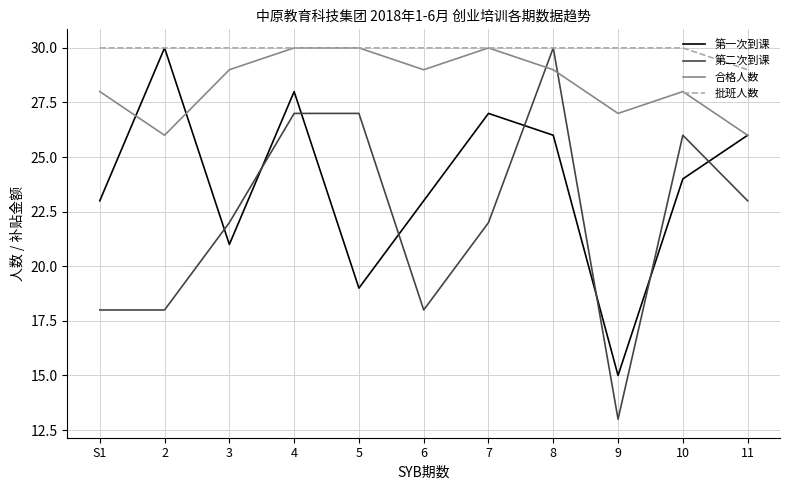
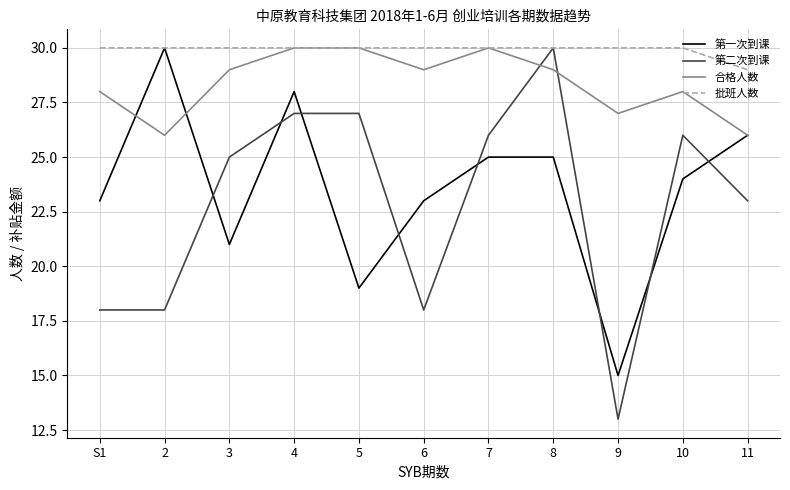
  {
    "第一次到课": {
      "S1": 23,
      "3": 21,
      "4": 28,
      "5": 19,
      "6": 23,
-     "7": 27,
-     "8": 26,
+     "7": 25,
+     "8": 25,
      "9": 15,
      "10": 24
    },
    "第二次到课": {
      "S1": 18,
      "2": 18,
-     "3": 22,
+     "3": 25,
      "4": 27,
      "5": 27,
      "6": 18,
-     "7": 22,
+     "7": 26,
      "9": 13,
      "10": 26,
      "11": 23
    }
  }
